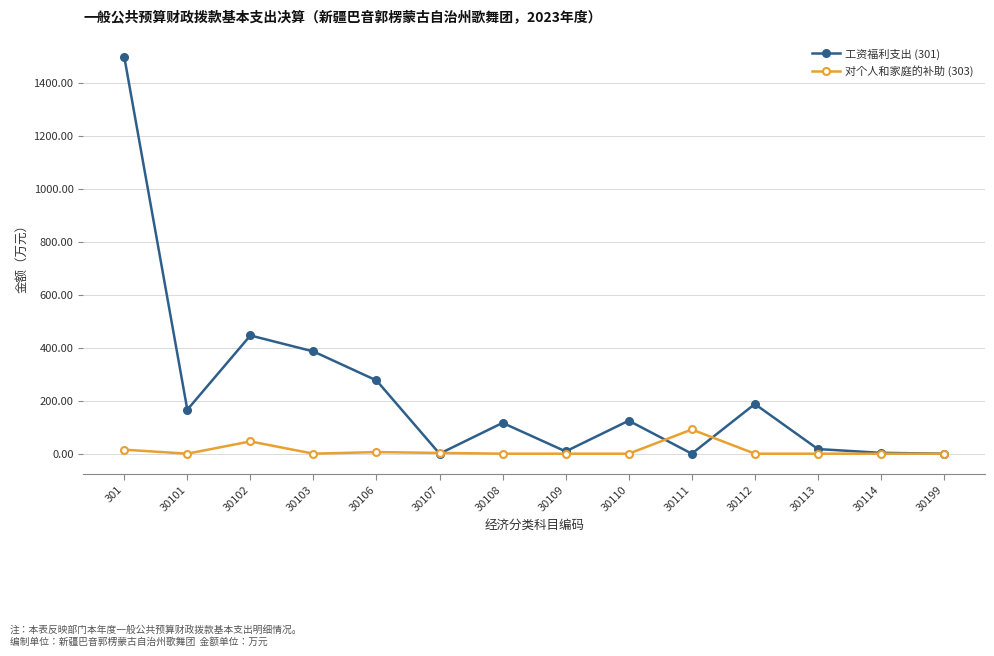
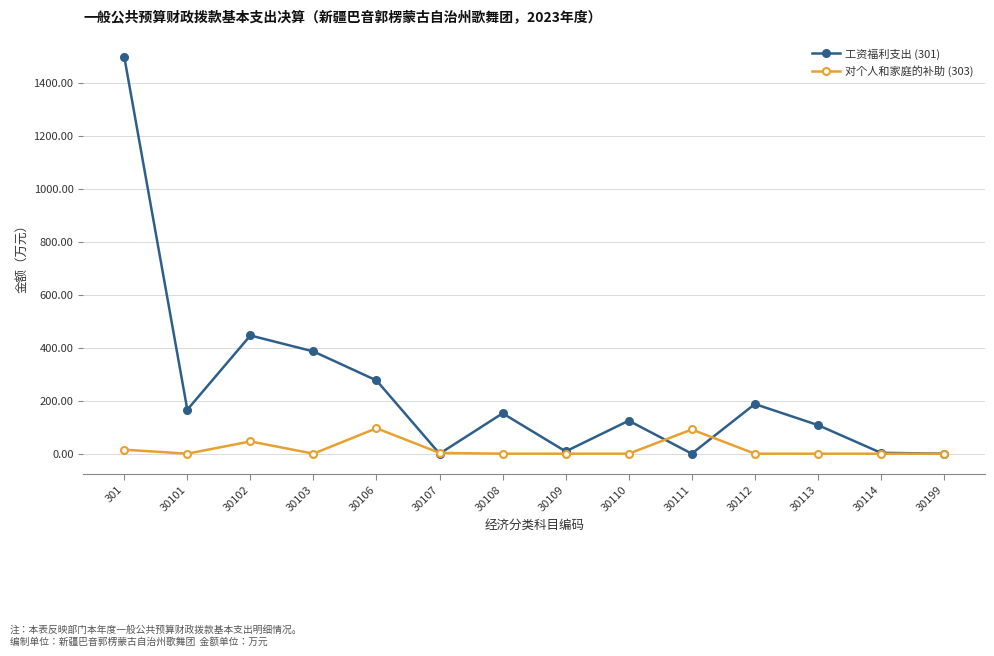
  {
    "工资福利支出 (301)": {
      "301": 1500,
      "30101": 170,
      "30102": 450,
      "30103": 390,
      "30106": 280,
-     "30108": 120,
+     "30108": 150,
      "30110": 120,
      "30111": 0,
      "30112": 190,
-     "30113": 20
+     "30113": 110
    },
    "对个人和家庭的补助 (303)": {
      "301": 20,
      "30101": 0,
      "30102": 50,
      "30103": 0,
-     "30106": 10,
+     "30106": 100,
      "30108": 0,
      "30110": 0,
      "30111": 90,
      "30112": 0,
      "30113": 0
    }
  }
